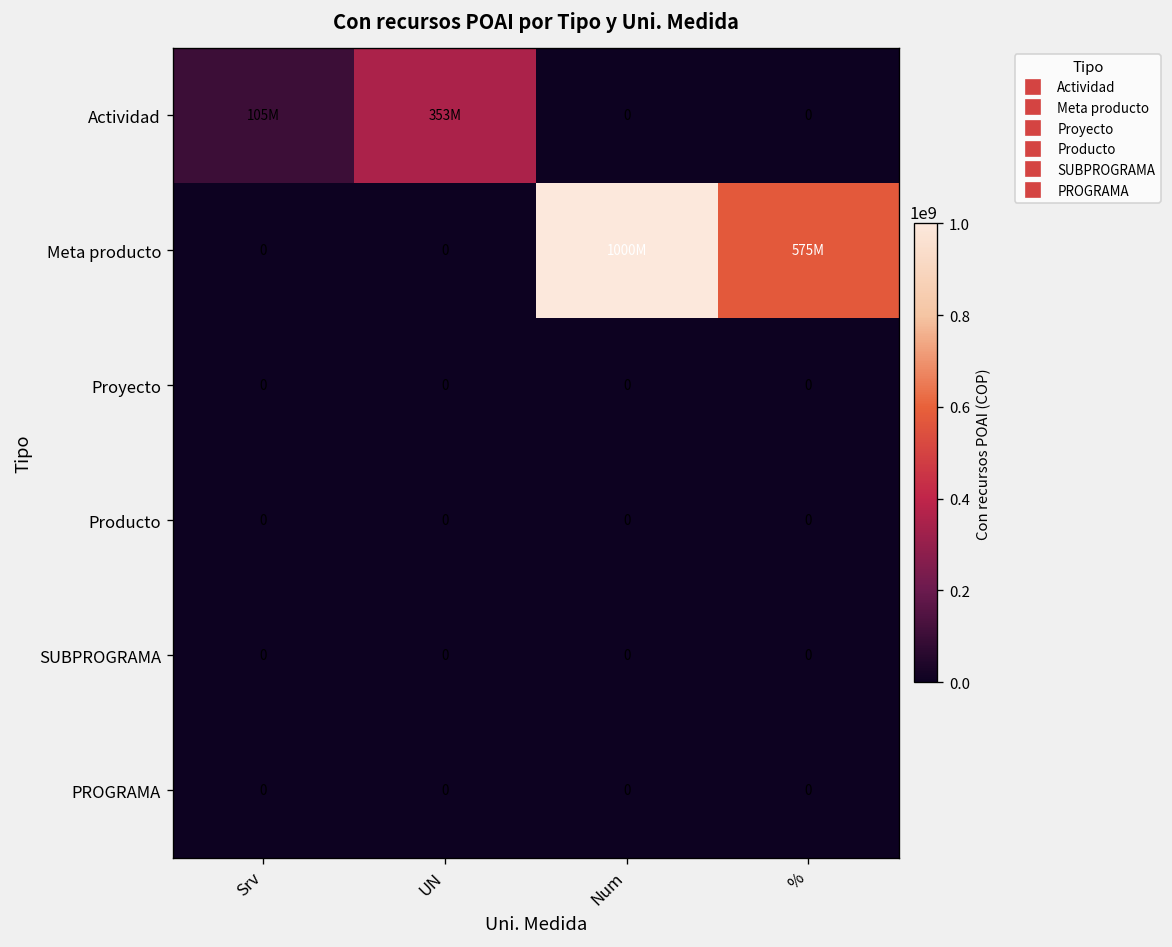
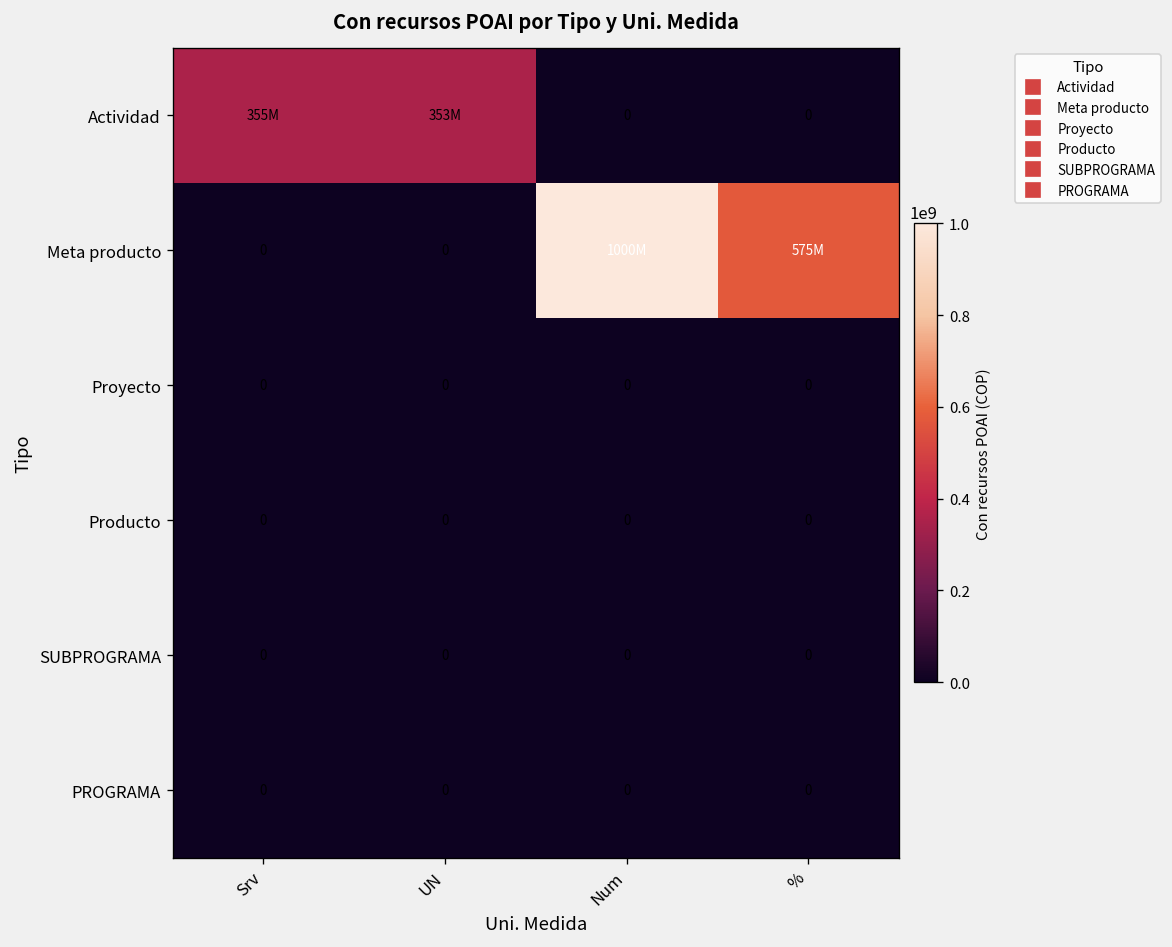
  {
    "Actividad": {
-     "Srv": "105M",
+     "Srv": "355M",
      "UN": "353M"
    },
    "Meta producto": {
      "%": "575M"
    }
  }
